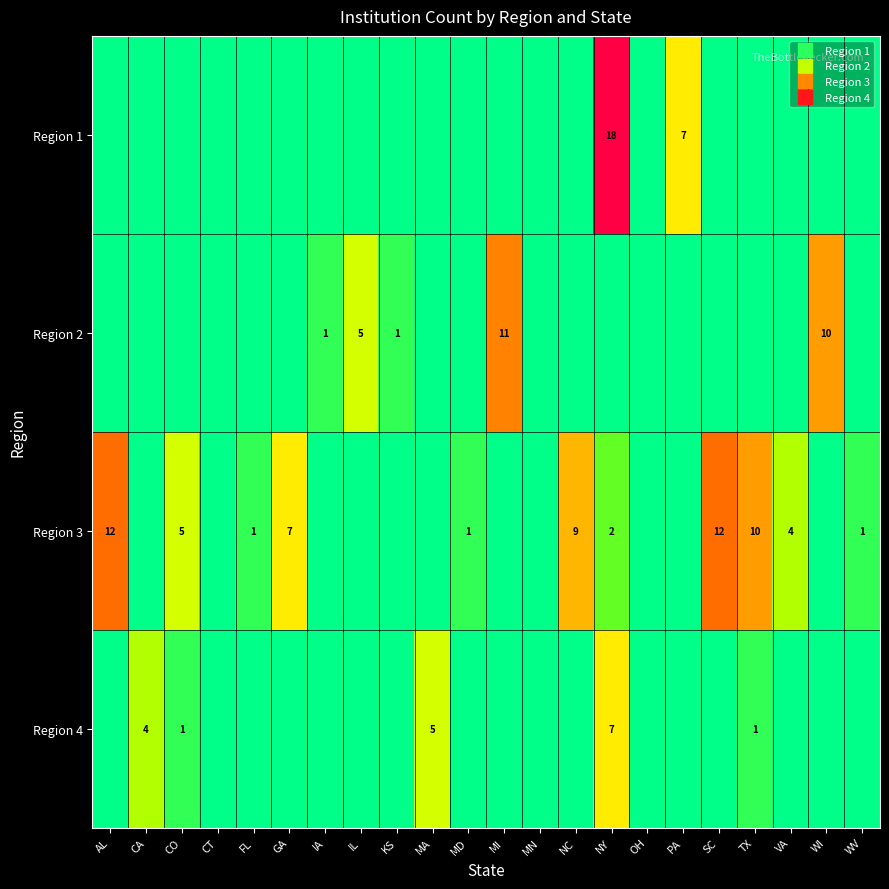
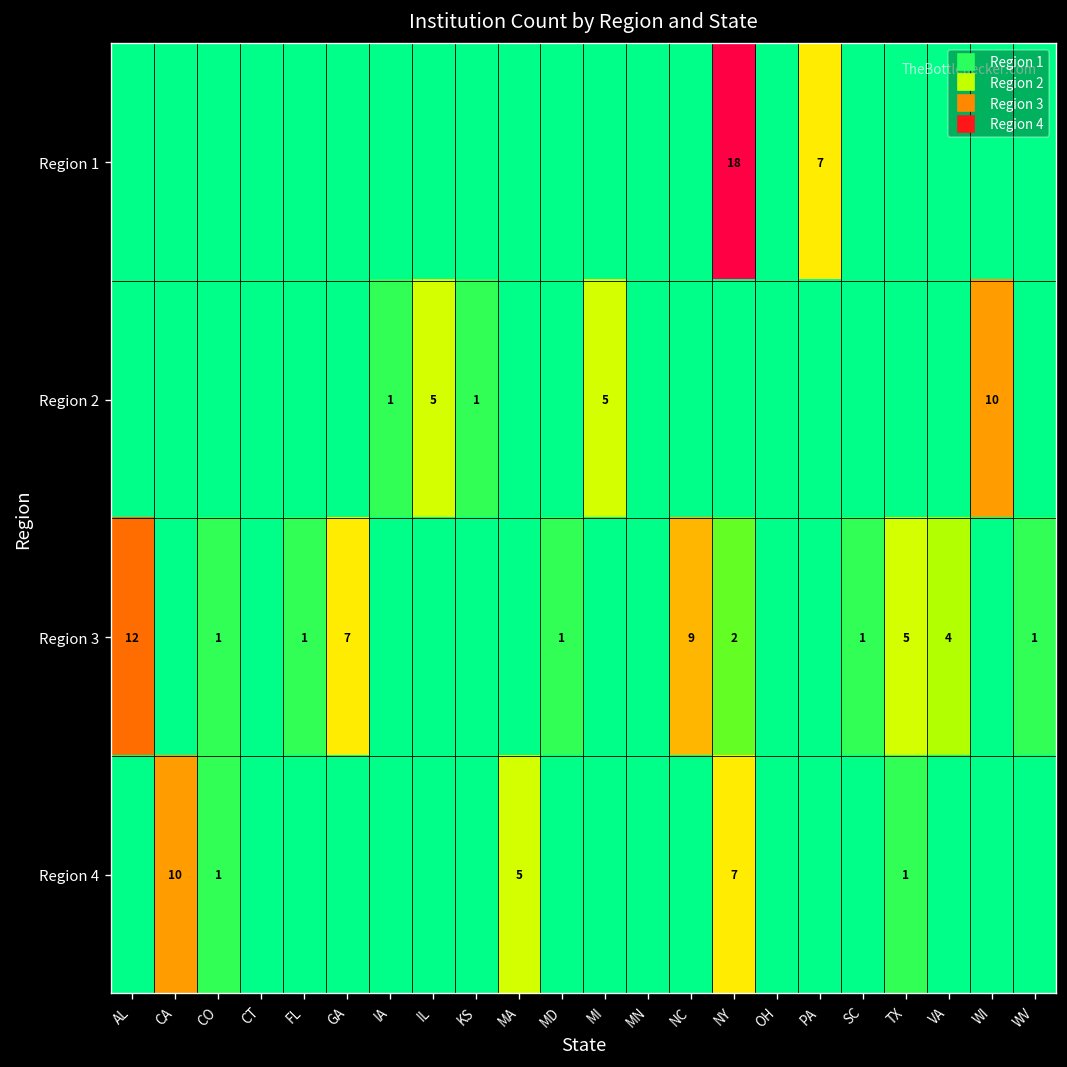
  {
    "Region 1": {
      "NY": 18,
      "PA": 7
    },
    "Region 2": {
      "IA": 1,
      "IL": 5,
      "KS": 1,
-     "MI": 11,
+     "MI": 5,
      "WI": 10
    },
    "Region 3": {
      "AL": 12,
-     "CO": 5,
+     "CO": 1,
      "FL": 1,
      "GA": 7,
      "MD": 1,
      "NC": 9,
      "NY": 2,
-     "SC": 12,
-     "TX": 10,
+     "SC": 1,
+     "TX": 5,
      "VA": 4,
      "WV": 1
    },
    "Region 4": {
-     "CA": 4,
+     "CA": 10,
      "CO": 1,
      "MA": 5,
      "NY": 7,
      "TX": 1
    }
  }
